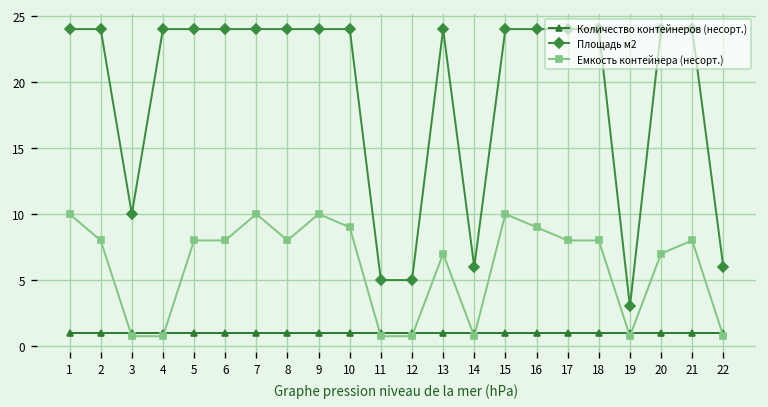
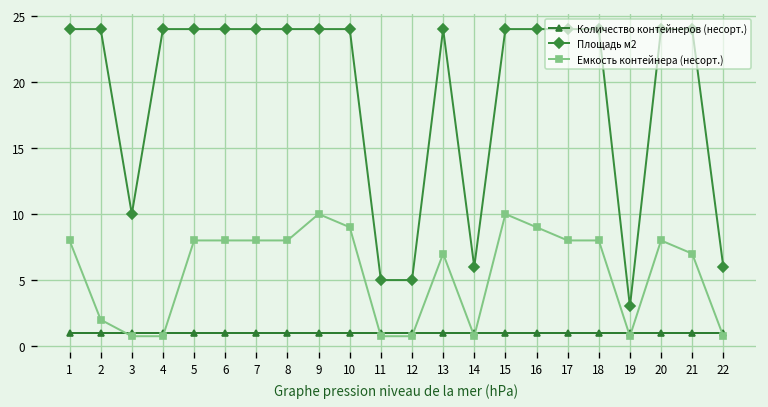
  {
    "Емкость контейнера (несорт.)": {
-     "1": 10,
-     "2": 8,
+     "1": 8,
+     "2": 2,
      "3": 0.8,
      "4": 0.8,
      "5": 8,
      "6": 8,
-     "7": 10,
+     "7": 8,
      "8": 8,
      "9": 10,
      "10": 9,
      "11": 0.8,
      "12": 0.8,
      "13": 7,
      "14": 0.8,
      "15": 10,
      "16": 9,
      "17": 8,
      "18": 8,
      "19": 0.8,
-     "20": 7,
-     "21": 8,
+     "20": 8,
+     "21": 7,
      "22": 0.8
    }
  }
